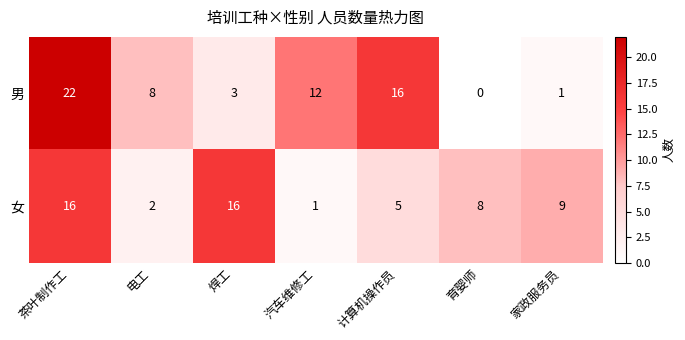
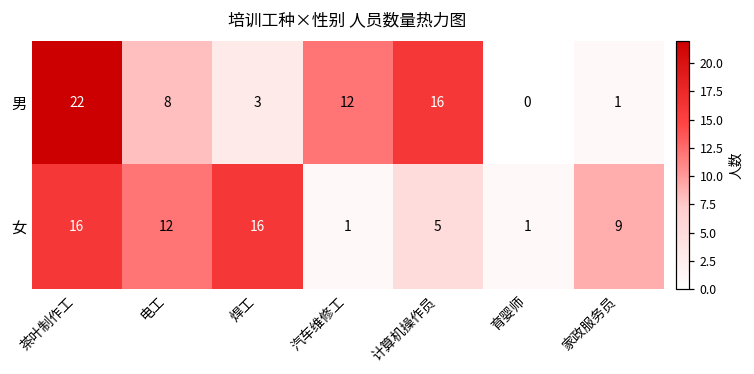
  {
    "男": {
      "茶叶制作工": 22,
      "电工": 8,
      "焊工": 3,
      "汽车维修工": 12,
      "计算机操作员": 16,
      "育婴师": 0,
      "家政服务员": 1
    },
    "女": {
      "茶叶制作工": 16,
-     "电工": 2,
+     "电工": 12,
      "焊工": 16,
      "汽车维修工": 1,
      "计算机操作员": 5,
-     "育婴师": 8,
+     "育婴师": 1,
      "家政服务员": 9
    }
  }
